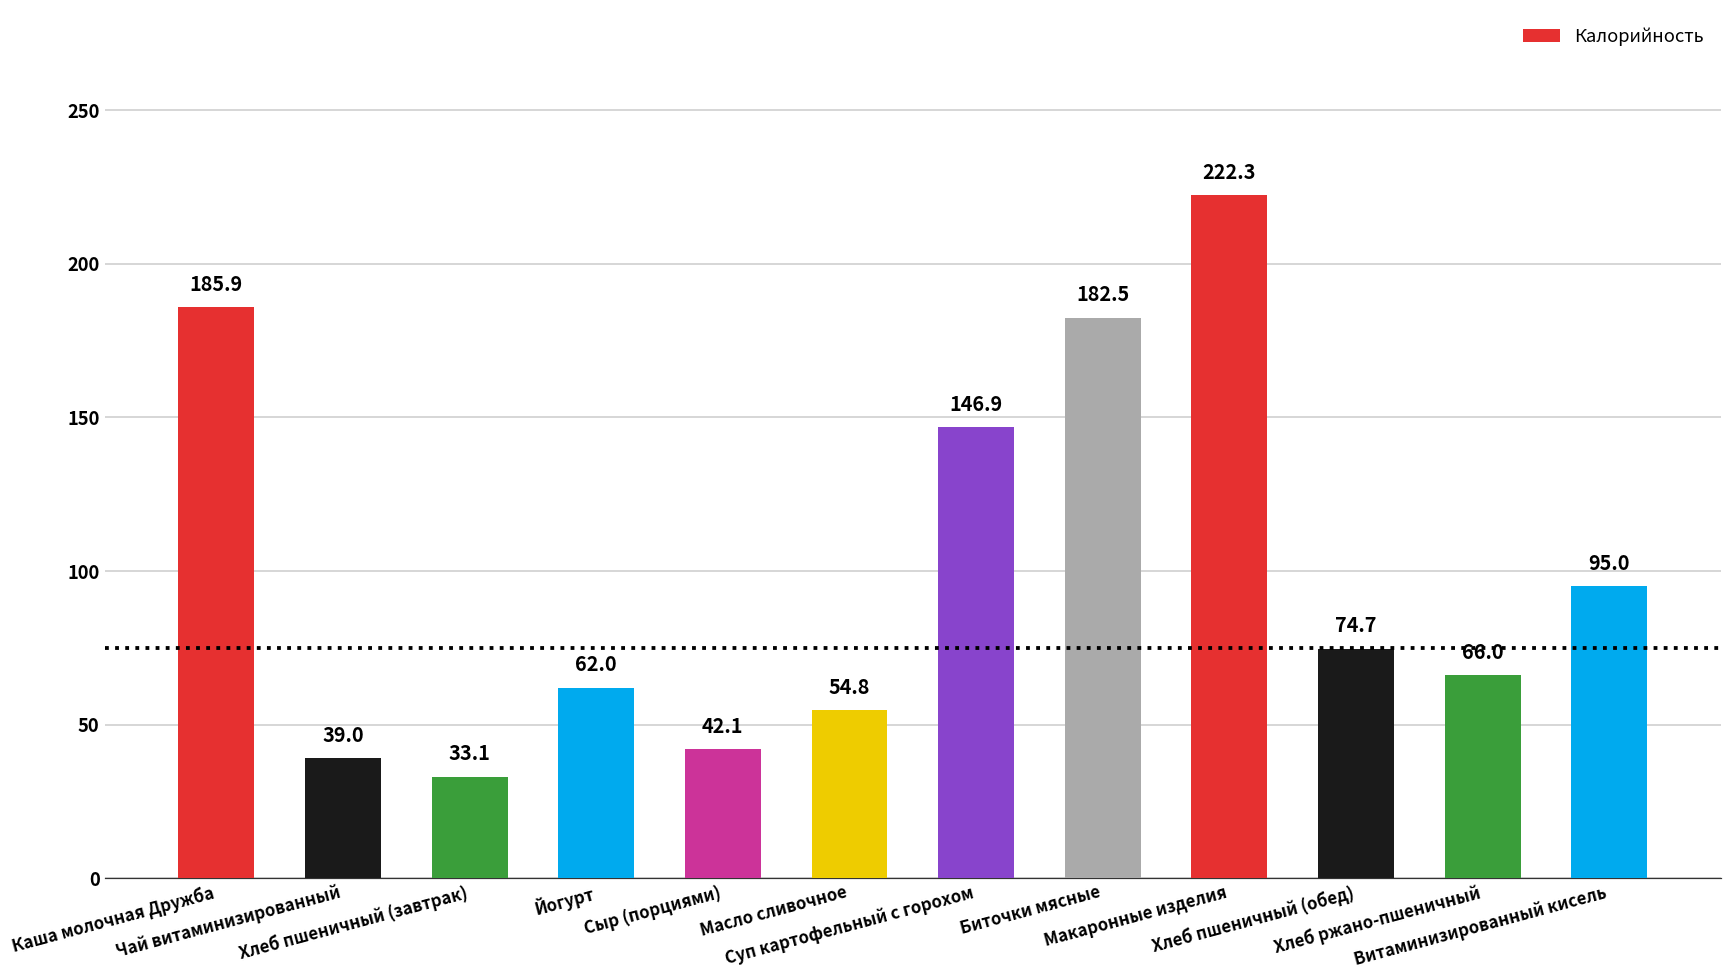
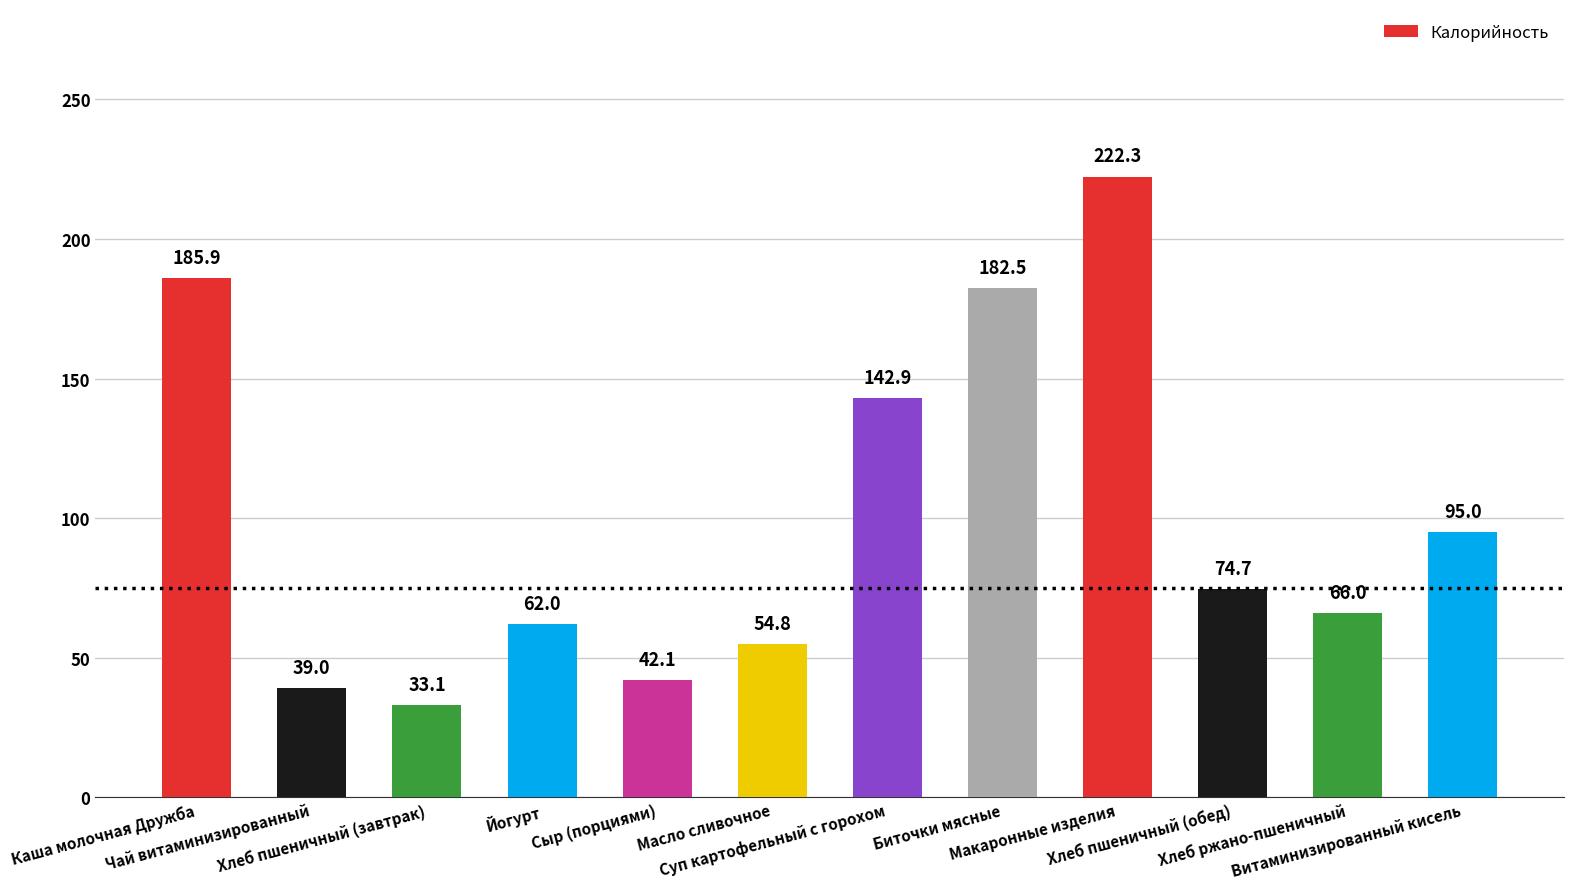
  {
    "Каша молочная Дружба": 185.9,
    "Чай витаминизированный": 39.0,
    "Хлеб пшеничный (завтрак)": 33.1,
    "Йогурт": 62.0,
    "Сыр (порциями)": 42.1,
    "Масло сливочное": 54.8,
-   "Суп картофельный с горохом": 146.9,
+   "Суп картофельный с горохом": 142.9,
    "Биточки мясные": 182.5,
    "Макаронные изделия": 222.3,
    "Хлеб пшеничный (обед)": 74.7,
    "Хлеб ржано-пшеничный": 66.0,
    "Витаминизированный кисель": 95.0
  }
